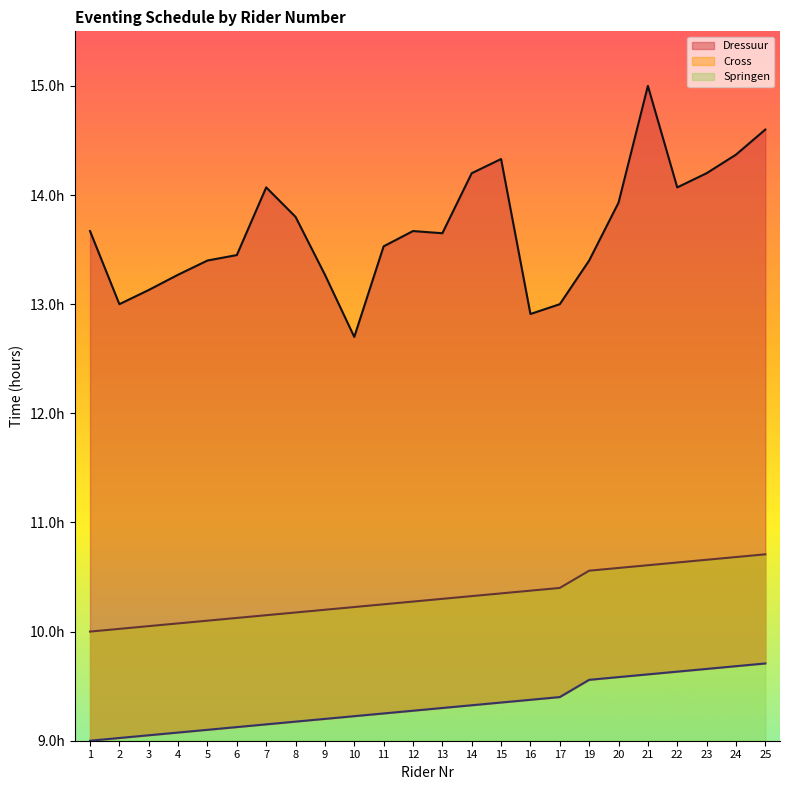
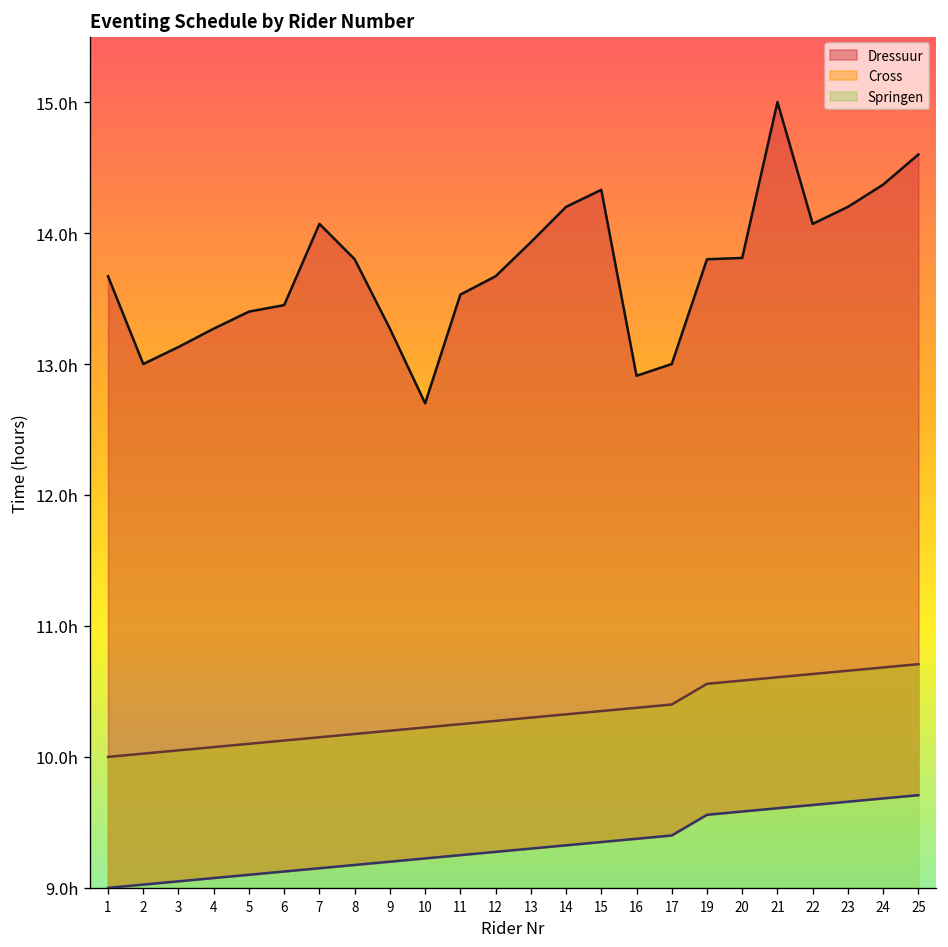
  {
    "Dressuur": {
      "1": "13.67h",
      "2": "13.00h",
      "3": "13.13h",
      "4": "13.27h",
      "5": "13.40h",
      "6": "13.45h",
      "7": "14.07h",
      "8": "13.80h",
      "9": "13.27h",
      "10": "12.70h",
      "11": "13.53h",
      "12": "13.67h",
-     "13": "13.65h",
+     "13": "13.93h",
      "14": "14.20h",
      "15": "14.33h",
      "16": "12.91h",
      "17": "13.00h",
-     "19": "13.4h",
-     "20": "13.93h",
+     "19": "13.8h",
+     "20": "13.81h",
      "21": "15.00h",
      "22": "14.07h",
      "23": "14.20h",
      "24": "14.37h",
      "25": "14.60h"
    },
    "Springen": {
      "1": "10.00h",
      "2": "10.03h",
      "3": "10.05h",
      "4": "10.08h",
      "5": "10.10h",
      "6": "10.13h",
      "7": "10.15h",
      "8": "10.18h",
      "9": "10.20h",
      "10": "10.23h",
      "11": "10.25h",
      "12": "10.28h",
      "13": "10.30h",
      "14": "10.33h",
      "15": "10.35h",
      "16": "10.38h",
      "17": "10.40h",
      "19": "10.56h",
      "20": "10.58h",
      "21": "10.61h",
      "22": "10.63h",
      "23": "10.66h",
      "24": "10.68h",
      "25": "10.71h"
    }
  }
